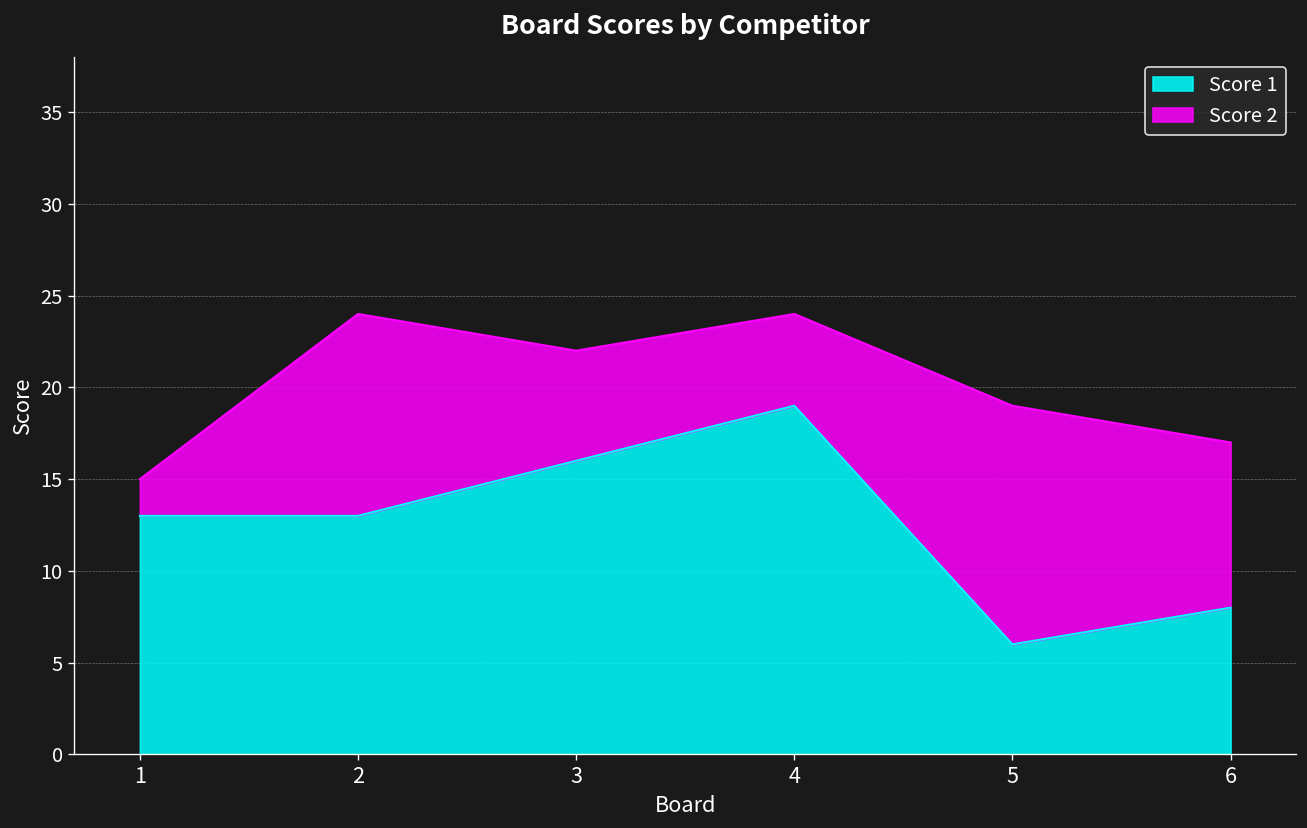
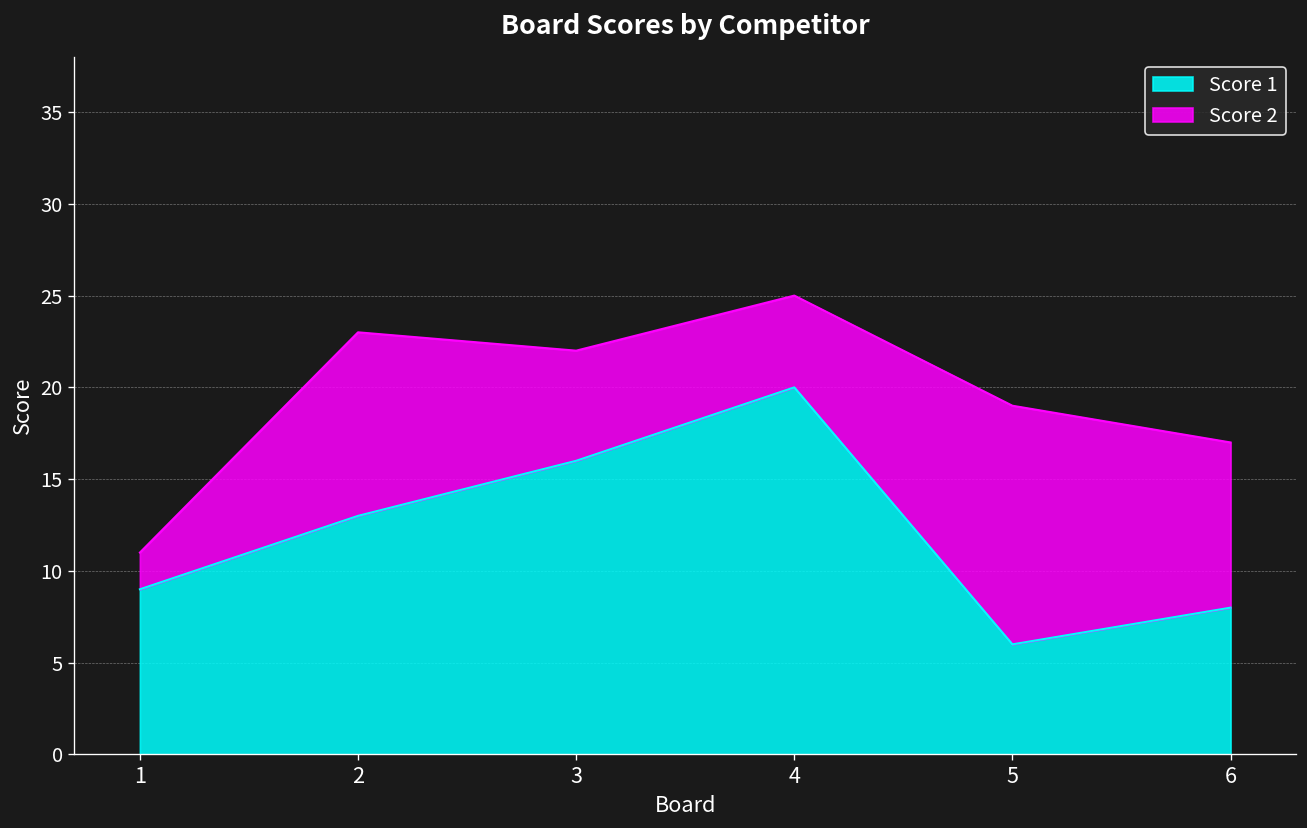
  {
    "Score 1": {
-     "1": 13,
+     "1": 9,
      "2": 13,
      "3": 16,
-     "4": 19,
+     "4": 20,
      "5": 6,
      "6": 8
    },
    "Score 2": {
      "1": 2,
-     "2": 11,
+     "2": 10,
      "3": 6,
      "4": 5,
      "5": 13,
      "6": 9
    }
  }
